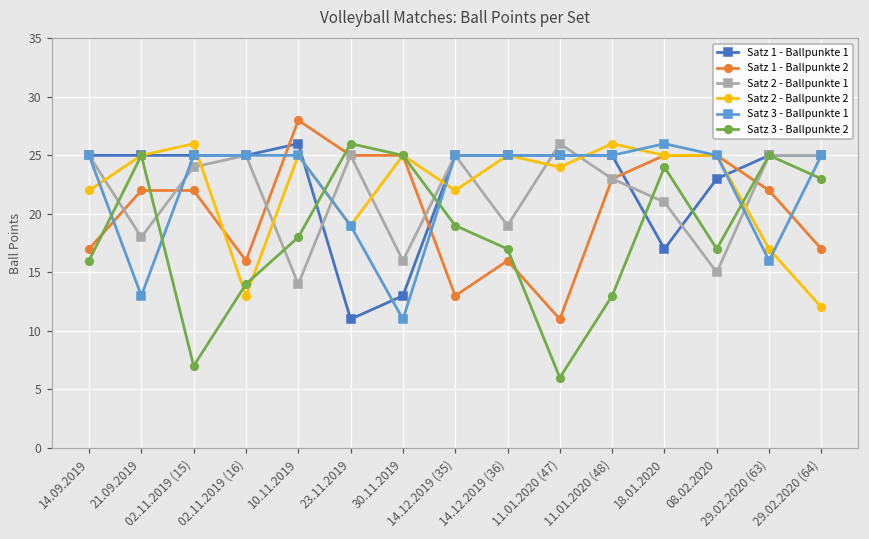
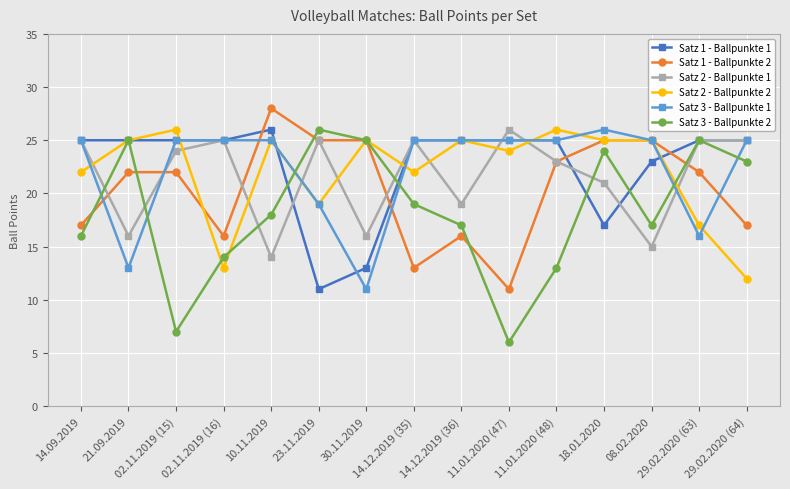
  {
    "Satz 1 - Ballpunkte 2": {
      "14.09.2019": 17,
      "21.09.2019": 22,
      "02.11.2019 (15)": 22,
      "02.11.2019 (16)": 16,
      "10.11.2019": 28,
      "14.12.2019 (35)": 13,
      "14.12.2019 (36)": 16,
      "11.01.2020 (47)": 11,
      "29.02.2020 (63)": 22,
      "29.02.2020 (64)": 17
    },
    "Satz 2 - Ballpunkte 1": {
-     "21.09.2019": 18,
+     "21.09.2019": 16,
      "02.11.2019 (15)": 24,
      "10.11.2019": 14,
      "30.11.2019": 16,
      "14.12.2019 (36)": 19,
      "11.01.2020 (47)": 26,
      "18.01.2020": 21,
      "08.02.2020": 15
    },
    "Satz 2 - Ballpunkte 2": {
      "14.09.2019": 22,
      "02.11.2019 (15)": 26,
      "02.11.2019 (16)": 13,
      "14.12.2019 (35)": 22,
      "11.01.2020 (47)": 24,
      "11.01.2020 (48)": 26,
      "29.02.2020 (63)": 17,
      "29.02.2020 (64)": 12
    },
    "Satz 3 - Ballpunkte 2": {
      "14.09.2019": 16,
      "02.11.2019 (15)": 7,
      "02.11.2019 (16)": 14,
      "10.11.2019": 18,
      "23.11.2019": 26,
      "14.12.2019 (35)": 19,
      "14.12.2019 (36)": 17,
      "11.01.2020 (47)": 6,
      "11.01.2020 (48)": 13,
      "18.01.2020": 24,
      "08.02.2020": 17,
      "29.02.2020 (64)": 23
    }
  }
